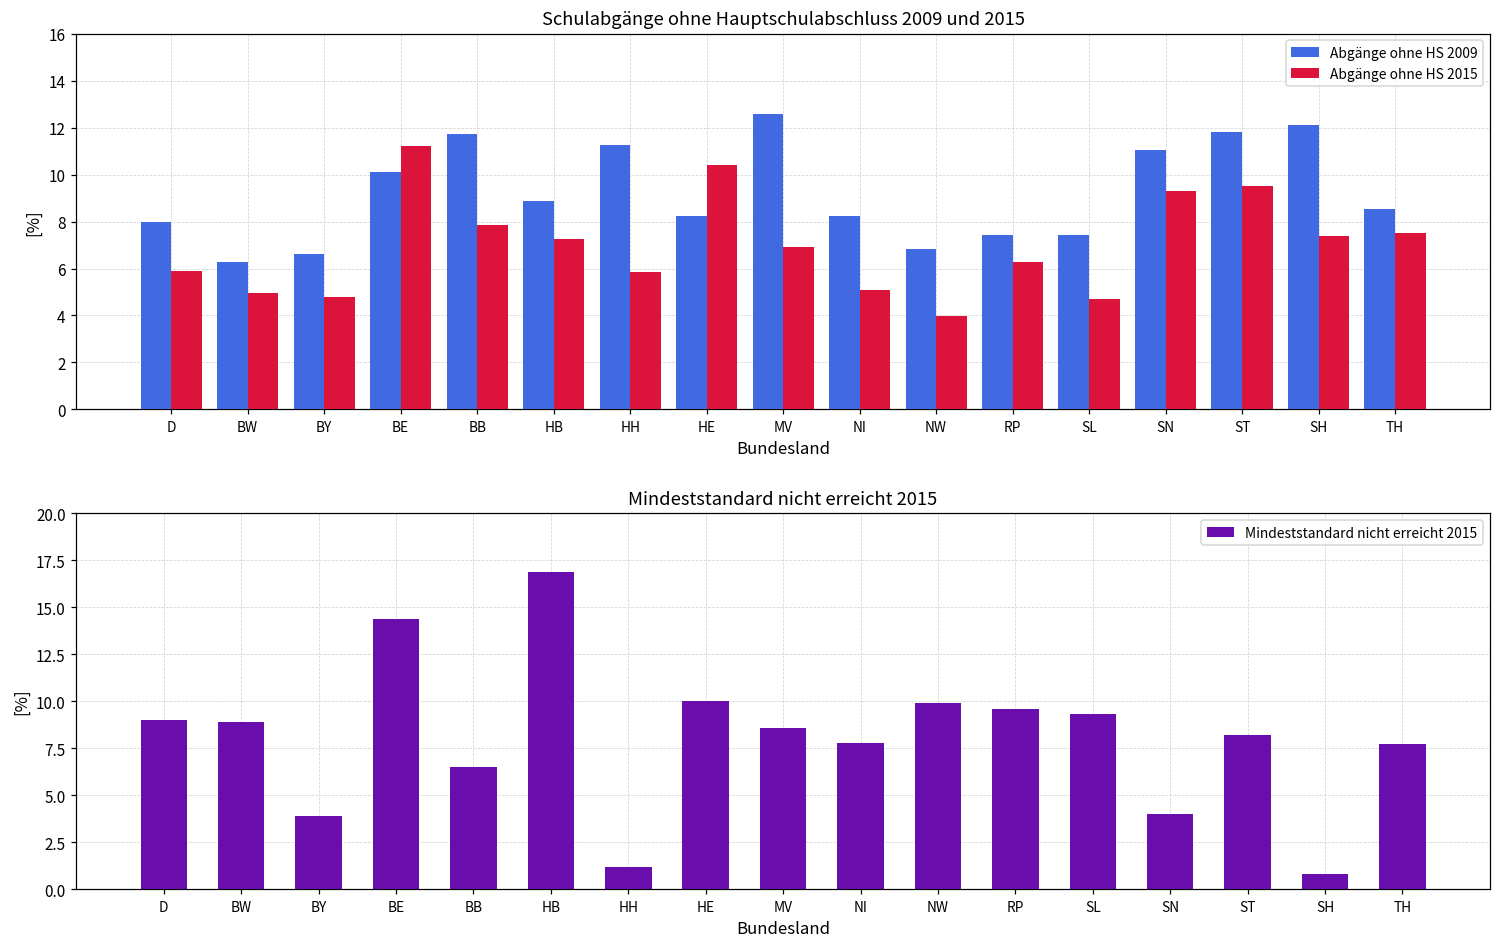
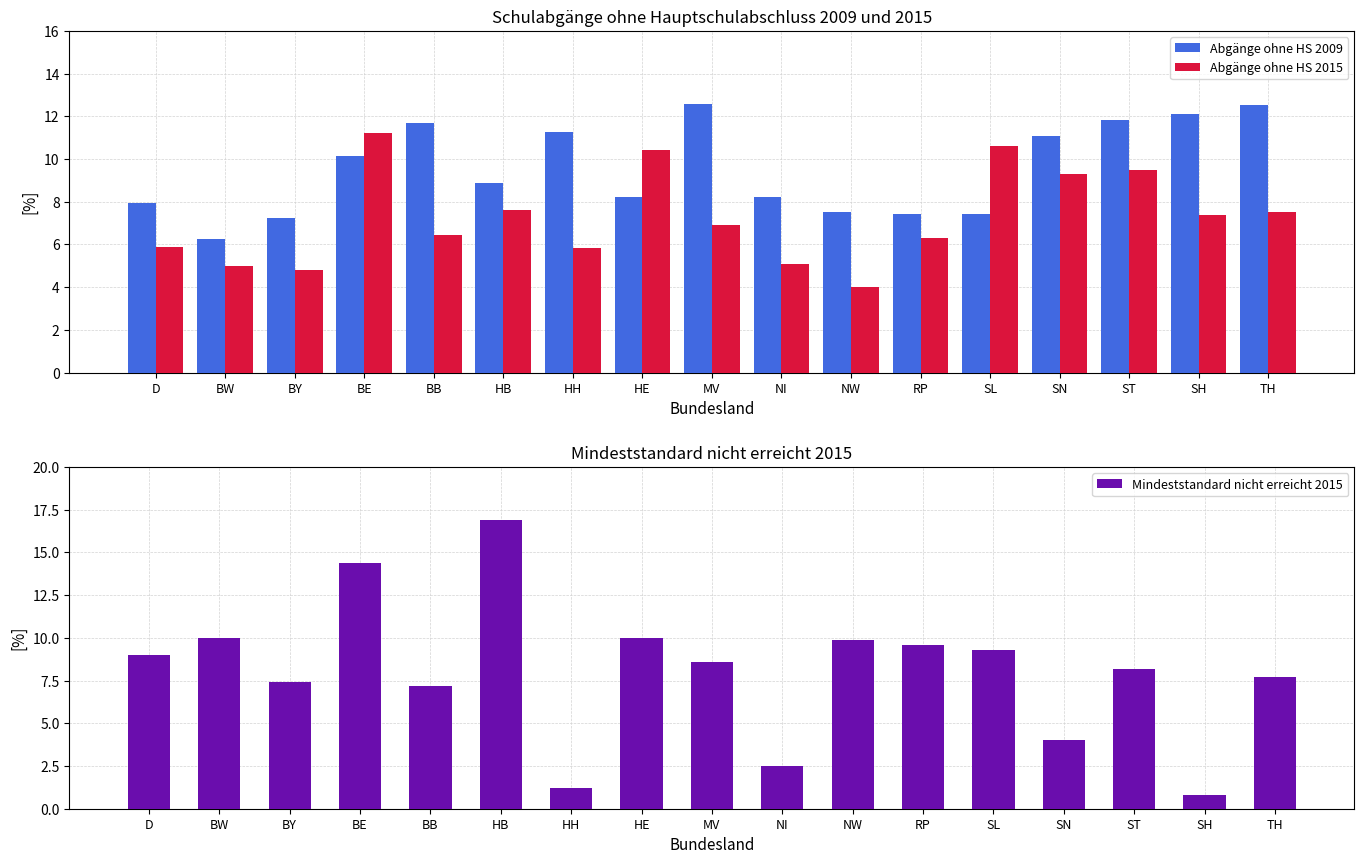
  {
    "Schulabgänge ohne Hauptschulabschluss 2009 und 2015": {
      "Abgänge ohne HS 2009": {
        "D": 8.0,
        "BW": 6.3,
-       "BY": 6.6,
+       "BY": 7.3,
        "BE": 10.1,
        "BB": 11.7,
        "HB": 8.9,
        "HH": 11.3,
        "HE": 8.2,
        "MV": 12.6,
        "NI": 8.2,
-       "NW": 6.8,
+       "NW": 7.5,
        "RP": 7.4,
        "SL": 7.4,
        "SN": 11.1,
        "ST": 11.8,
        "SH": 12.1,
-       "TH": 8.5
+       "TH": 12.5
      },
      "Abgänge ohne HS 2015": {
        "D": 5.9,
        "BW": 5.0,
        "BY": 4.8,
        "BE": 11.2,
-       "BB": 7.9,
-       "HB": 7.2,
+       "BB": 6.4,
+       "HB": 7.6,
        "HH": 5.8,
        "HE": 10.4,
        "MV": 6.9,
        "NI": 5.1,
        "NW": 4.0,
        "RP": 6.3,
-       "SL": 4.7,
+       "SL": 10.6,
        "SN": 9.3,
        "ST": 9.5,
        "SH": 7.4,
        "TH": 7.5
      }
    },
    "Mindeststandard nicht erreicht 2015": {
      "D": 9.0,
-     "BW": 8.9,
-     "BY": 3.9,
+     "BW": 10.0,
+     "BY": 7.4,
      "BE": 14.4,
-     "BB": 6.5,
+     "BB": 7.2,
      "HB": 16.9,
      "HH": 1.2,
      "HE": 10.0,
      "MV": 8.6,
-     "NI": 7.8,
+     "NI": 2.5,
      "NW": 9.9,
      "RP": 9.6,
      "SL": 9.3,
      "SN": 4.0,
      "ST": 8.2,
      "SH": 0.8,
      "TH": 7.7
    }
  }
